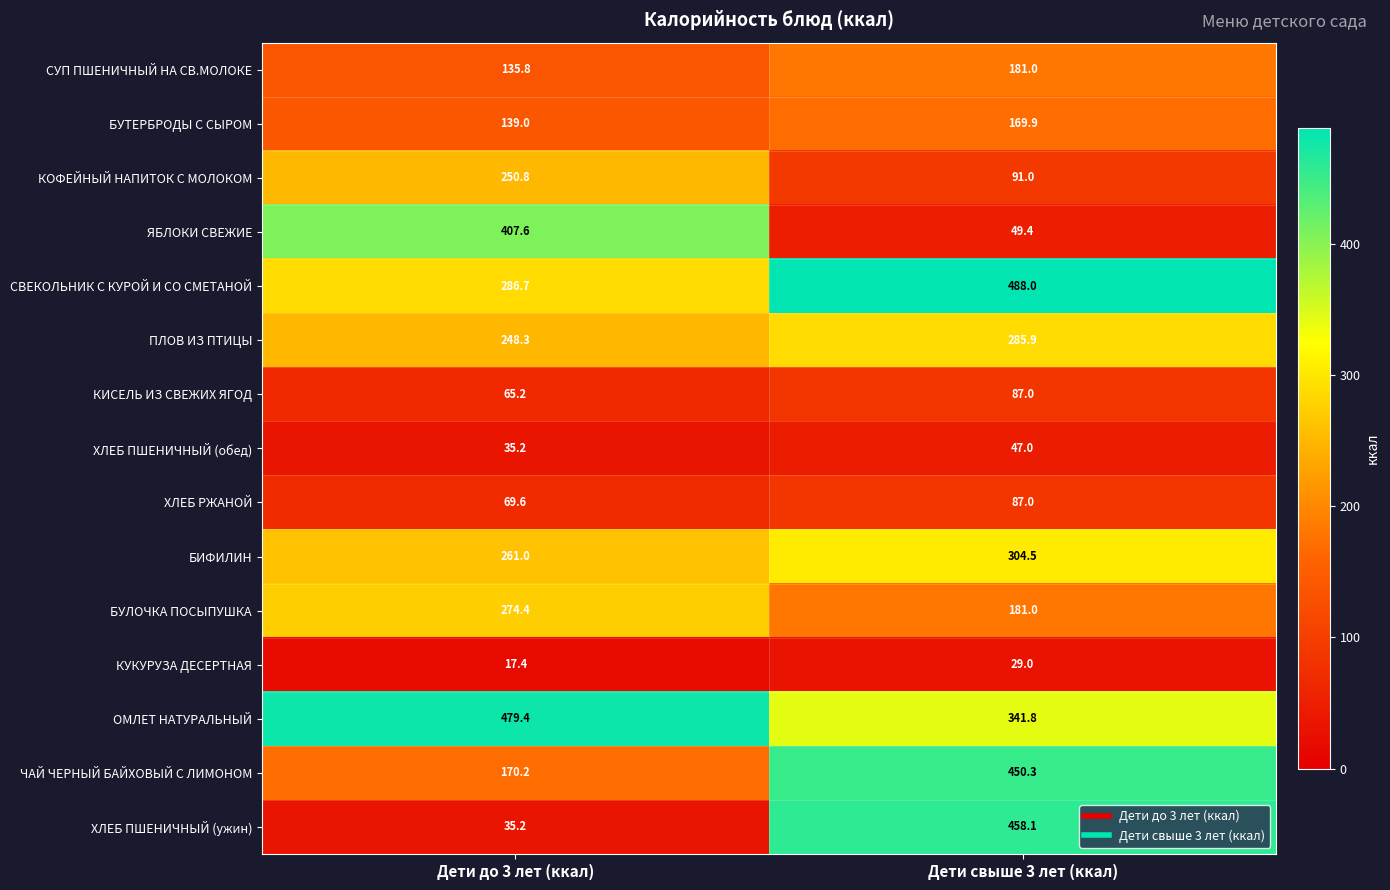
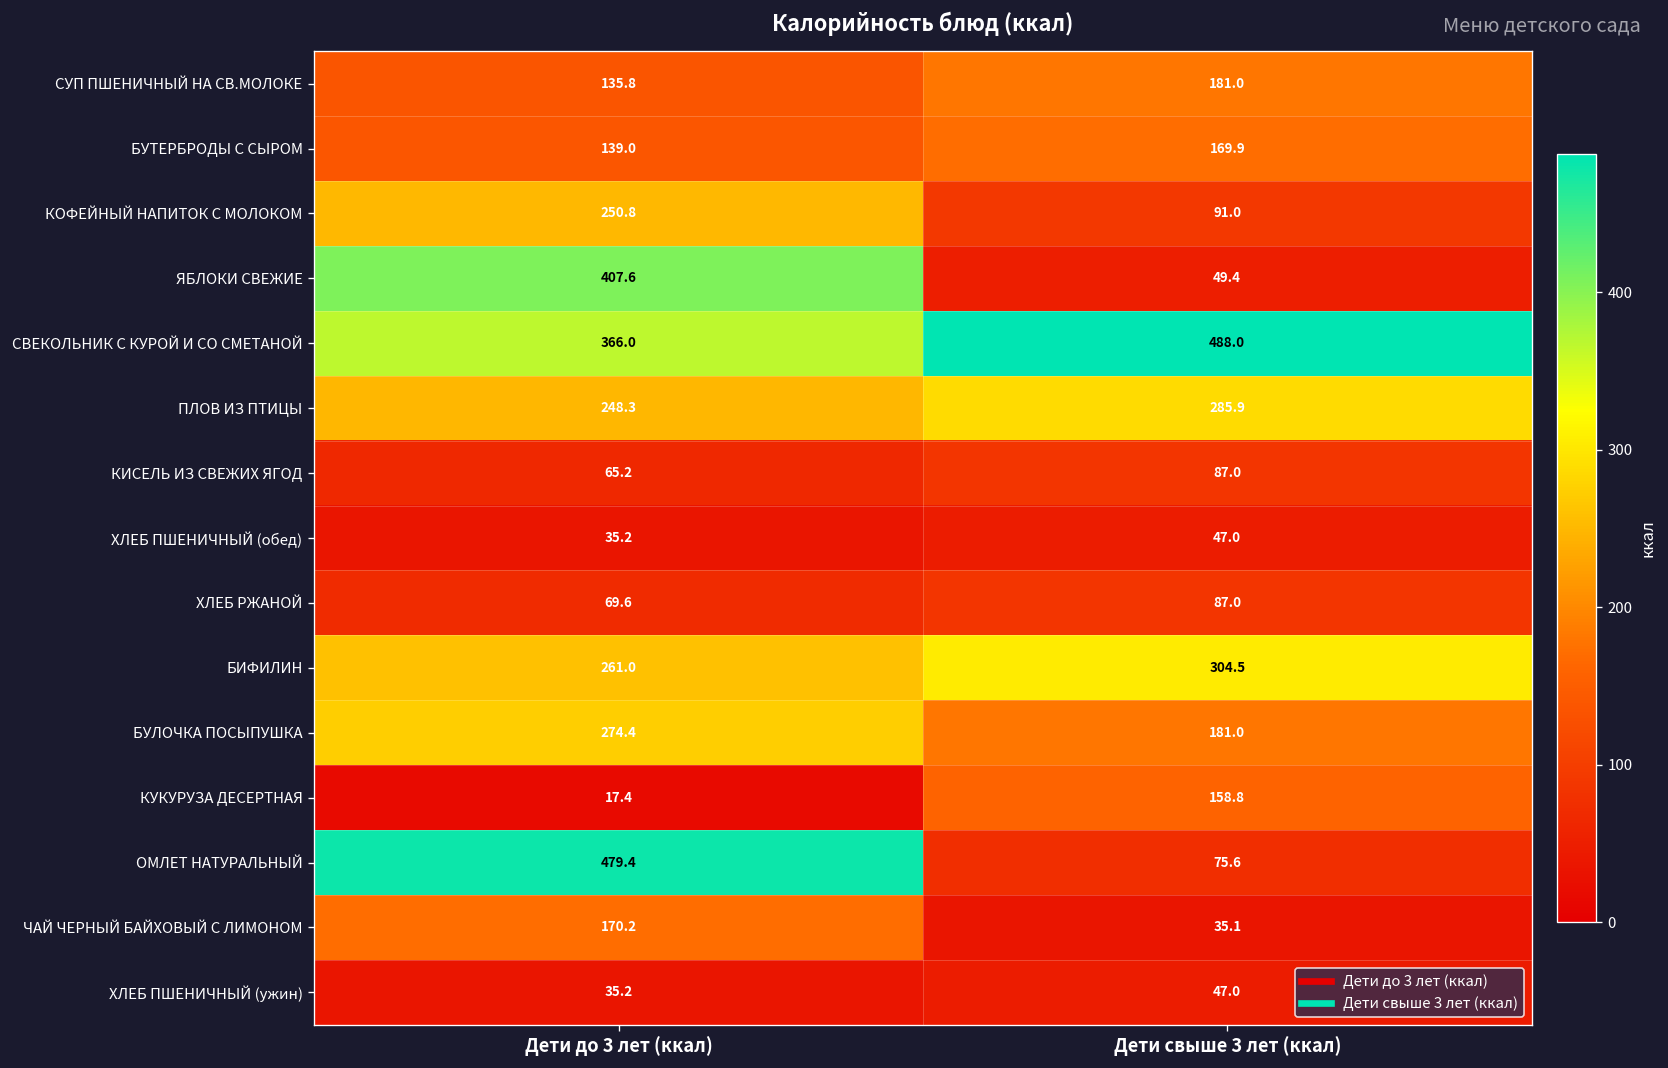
  {
    "СУП ПШЕНИЧНЫЙ НА СВ.МОЛОКЕ": {
      "Дети до 3 лет (ккал)": 135.8,
      "Дети свыше 3 лет (ккал)": 181.0
    },
    "БУТЕРБРОДЫ С СЫРОМ": {
      "Дети до 3 лет (ккал)": 139.0,
      "Дети свыше 3 лет (ккал)": 169.9
    },
    "КОФЕЙНЫЙ НАПИТОК С МОЛОКОМ": {
      "Дети до 3 лет (ккал)": 250.8,
      "Дети свыше 3 лет (ккал)": 91.0
    },
    "ЯБЛОКИ СВЕЖИЕ": {
      "Дети до 3 лет (ккал)": 407.6,
      "Дети свыше 3 лет (ккал)": 49.4
    },
    "СВЕКОЛЬНИК С КУРОЙ И СО СМЕТАНОЙ": {
-     "Дети до 3 лет (ккал)": 286.7,
+     "Дети до 3 лет (ккал)": 366.0,
      "Дети свыше 3 лет (ккал)": 488.0
    },
    "ПЛОВ ИЗ ПТИЦЫ": {
      "Дети до 3 лет (ккал)": 248.3,
      "Дети свыше 3 лет (ккал)": 285.9
    },
    "КИСЕЛЬ ИЗ СВЕЖИХ ЯГОД": {
      "Дети до 3 лет (ккал)": 65.2,
      "Дети свыше 3 лет (ккал)": 87.0
    },
    "ХЛЕБ ПШЕНИЧНЫЙ (обед)": {
      "Дети до 3 лет (ккал)": 35.2,
      "Дети свыше 3 лет (ккал)": 47.0
    },
    "ХЛЕБ РЖАНОЙ": {
      "Дети до 3 лет (ккал)": 69.6,
      "Дети свыше 3 лет (ккал)": 87.0
    },
    "БИФИЛИН": {
      "Дети до 3 лет (ккал)": 261.0,
      "Дети свыше 3 лет (ккал)": 304.5
    },
    "БУЛОЧКА ПОСЫПУШКА": {
      "Дети до 3 лет (ккал)": 274.4,
      "Дети свыше 3 лет (ккал)": 181.0
    },
    "КУКУРУЗА ДЕСЕРТНАЯ": {
      "Дети до 3 лет (ккал)": 17.4,
-     "Дети свыше 3 лет (ккал)": 29.0
+     "Дети свыше 3 лет (ккал)": 158.8
    },
    "ОМЛЕТ НАТУРАЛЬНЫЙ": {
      "Дети до 3 лет (ккал)": 479.4,
-     "Дети свыше 3 лет (ккал)": 341.8
+     "Дети свыше 3 лет (ккал)": 75.6
    },
    "ЧАЙ ЧЕРНЫЙ БАЙХОВЫЙ С ЛИМОНОМ": {
      "Дети до 3 лет (ккал)": 170.2,
-     "Дети свыше 3 лет (ккал)": 450.3
+     "Дети свыше 3 лет (ккал)": 35.1
    },
    "ХЛЕБ ПШЕНИЧНЫЙ (ужин)": {
      "Дети до 3 лет (ккал)": 35.2,
-     "Дети свыше 3 лет (ккал)": 458.1
+     "Дети свыше 3 лет (ккал)": 47.0
    }
  }
